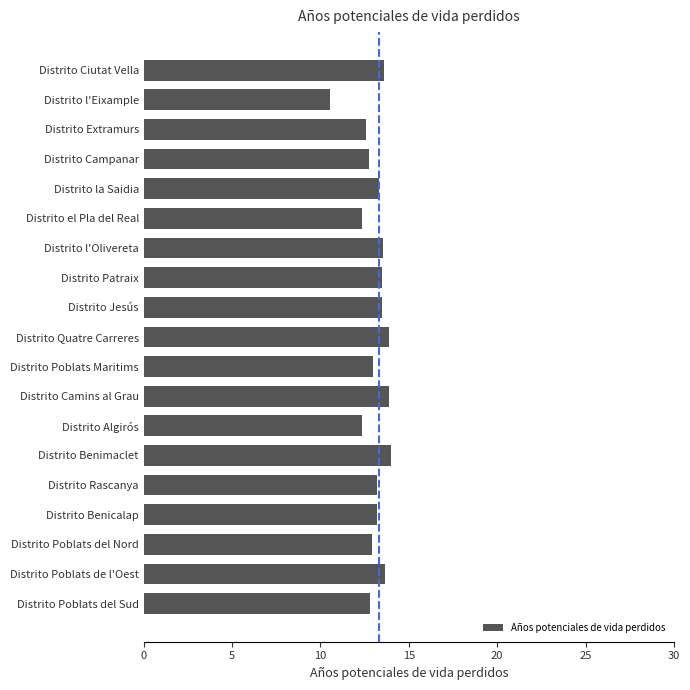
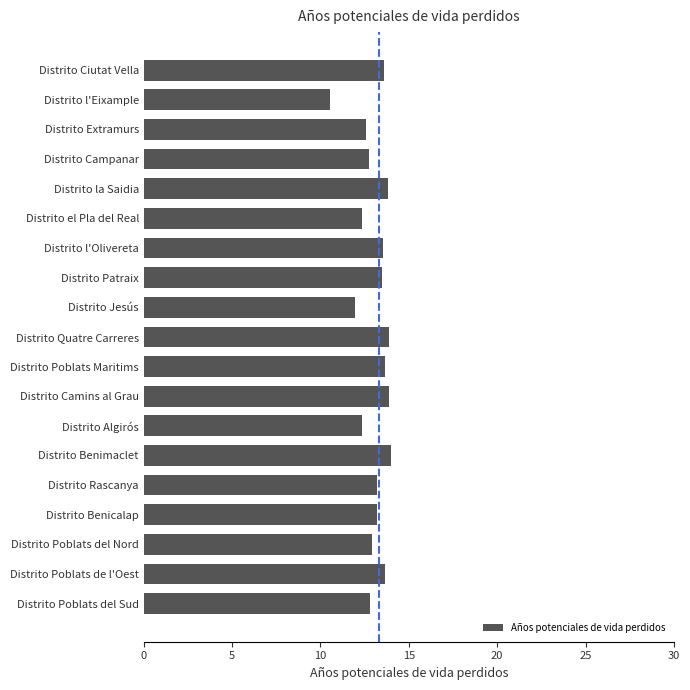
  {
    "Distrito Ciutat Vella": 13.6,
    "Distrito l'Eixample": 10.5,
    "Distrito Extramurs": 12.6,
    "Distrito Campanar": 12.7,
-   "Distrito la Saidia": 13.3,
+   "Distrito la Saidia": 13.8,
    "Distrito el Pla del Real": 12.4,
    "Distrito l'Olivereta": 13.6,
    "Distrito Patraix": 13.5,
-   "Distrito Jesús": 13.5,
+   "Distrito Jesús": 11.9,
    "Distrito Quatre Carreres": 13.9,
-   "Distrito Poblats Maritims": 13.0,
+   "Distrito Poblats Maritims": 13.7,
    "Distrito Camins al Grau": 13.9,
    "Distrito Algirós": 12.3,
    "Distrito Benimaclet": 14.0,
    "Distrito Rascanya": 13.2,
    "Distrito Benicalap": 13.2,
    "Distrito Poblats del Nord": 12.9,
    "Distrito Poblats de l'Oest": 13.7,
    "Distrito Poblats del Sud": 12.8
  }
